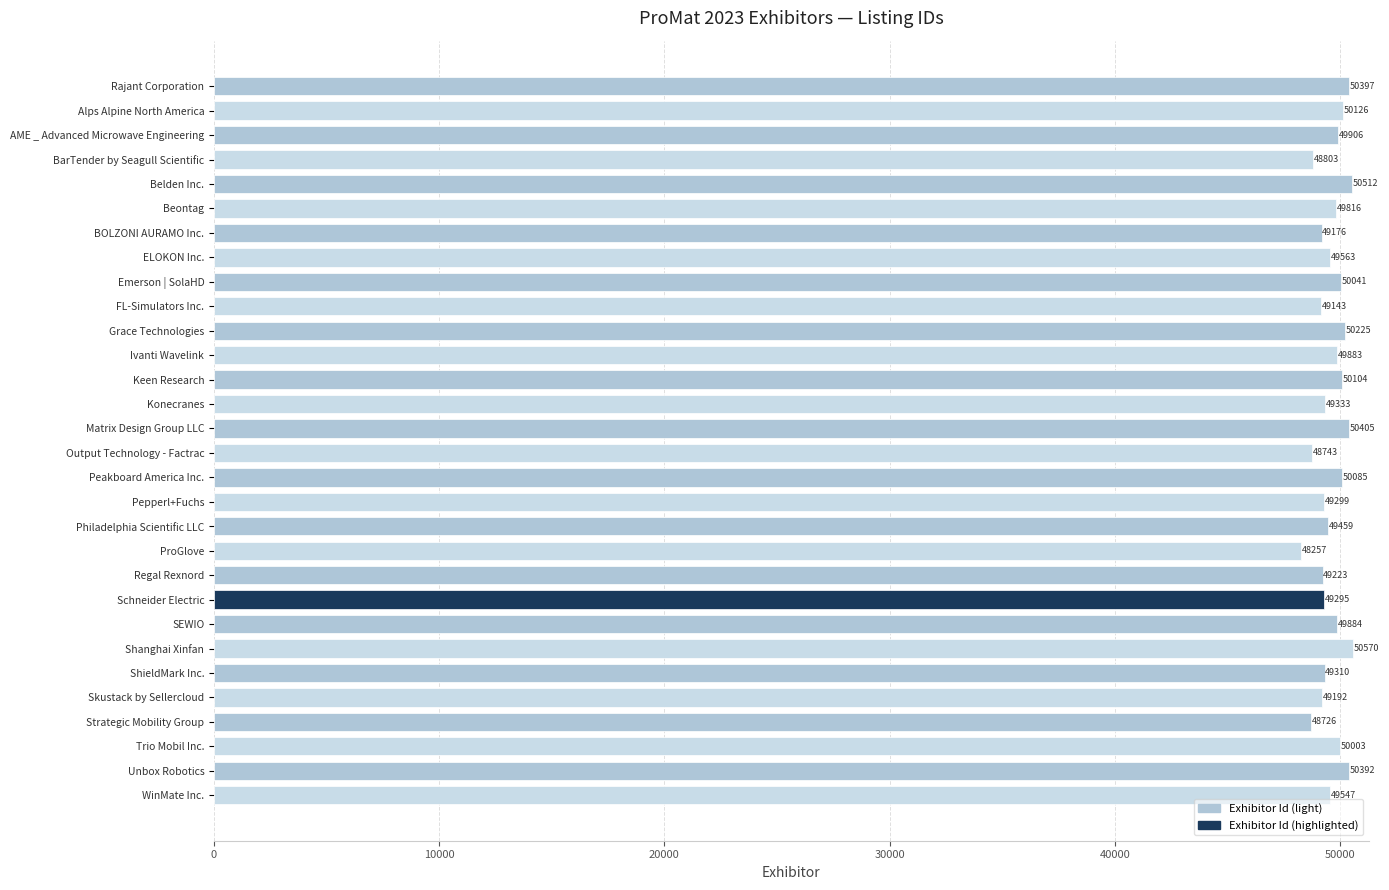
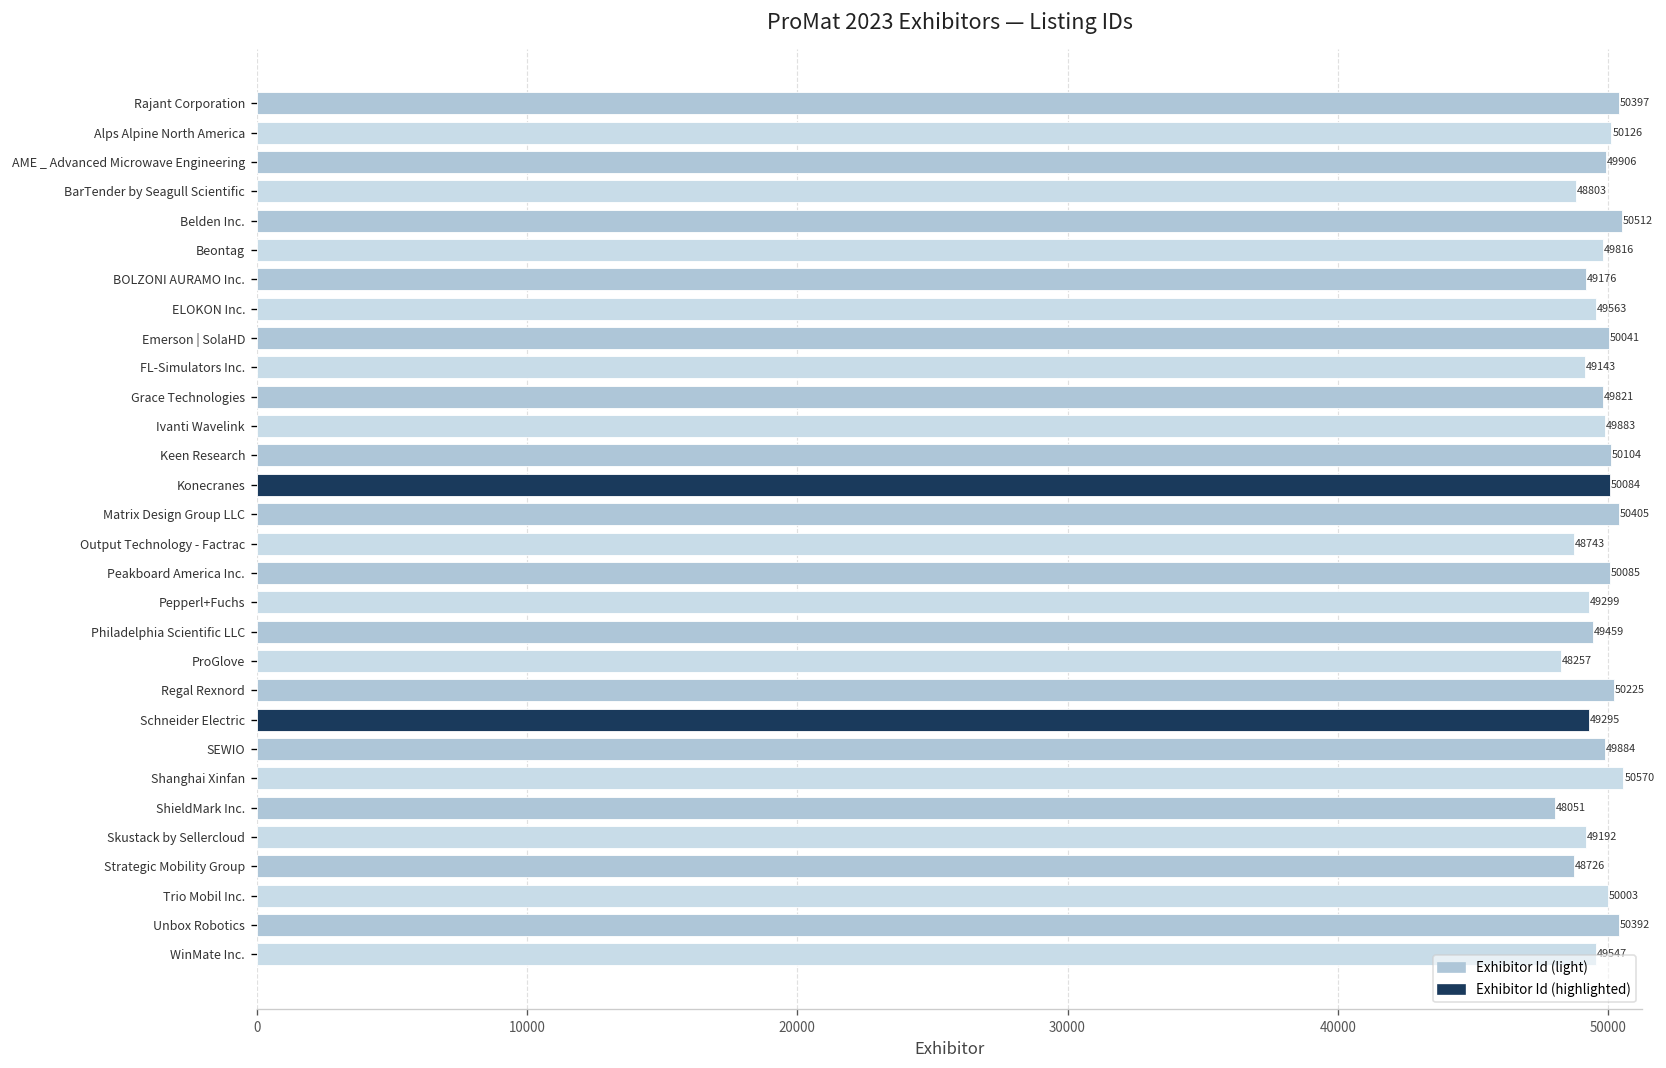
  {
    "Rajant Corporation": 50397,
    "Alps Alpine North America": 50126,
    "AME _ Advanced Microwave Engineering": 49906,
    "BarTender by Seagull Scientific": 48803,
    "Belden Inc.": 50512,
    "Beontag": 49816,
    "BOLZONI AURAMO Inc.": 49176,
    "ELOKON Inc.": 49563,
    "Emerson | SolaHD": 50041,
    "FL-Simulators Inc.": 49143,
-   "Grace Technologies": 50225,
+   "Grace Technologies": 49821,
    "Ivanti Wavelink": 49883,
    "Keen Research": 50104,
-   "Konecranes": 49333,
+   "Konecranes": 50084,
    "Matrix Design Group LLC": 50405,
    "Output Technology - Factrac": 48743,
    "Peakboard America Inc.": 50085,
    "Pepperl+Fuchs": 49299,
    "Philadelphia Scientific LLC": 49459,
    "ProGlove": 48257,
-   "Regal Rexnord": 49223,
+   "Regal Rexnord": 50225,
    "Schneider Electric": 49295,
    "SEWIO": 49884,
    "Shanghai Xinfan": 50570,
-   "ShieldMark Inc.": 49310,
+   "ShieldMark Inc.": 48051,
    "Skustack by Sellercloud": 49192,
    "Strategic Mobility Group": 48726,
    "Trio Mobil Inc.": 50003,
    "Unbox Robotics": 50392
  }
